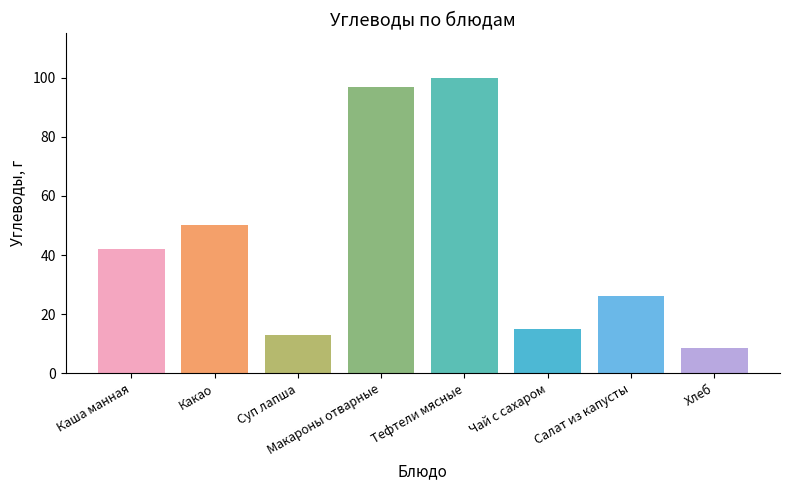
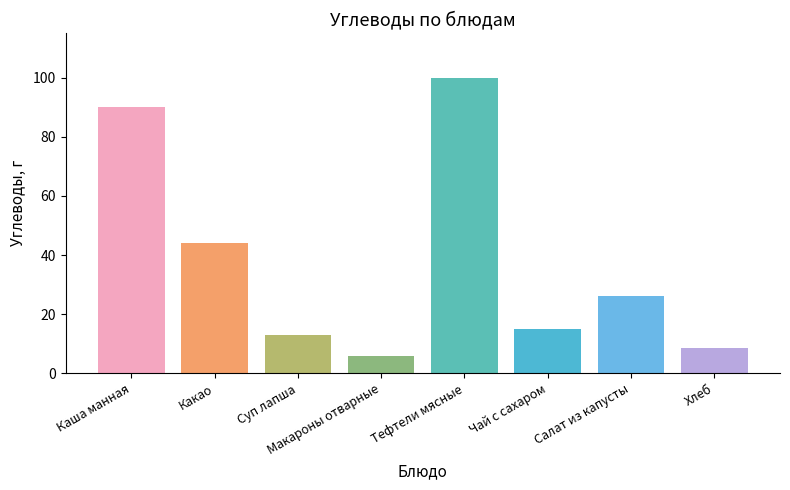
  {
-   "Каша манная": 42,
-   "Какао": 50,
+   "Каша манная": 90,
+   "Какао": 44,
    "Суп лапша": 13,
-   "Макароны отварные": 97,
+   "Макароны отварные": 6,
    "Тефтели мясные": 100,
    "Чай с сахаром": 15,
    "Салат из капусты": 26,
    "Хлеб": 9
  }
